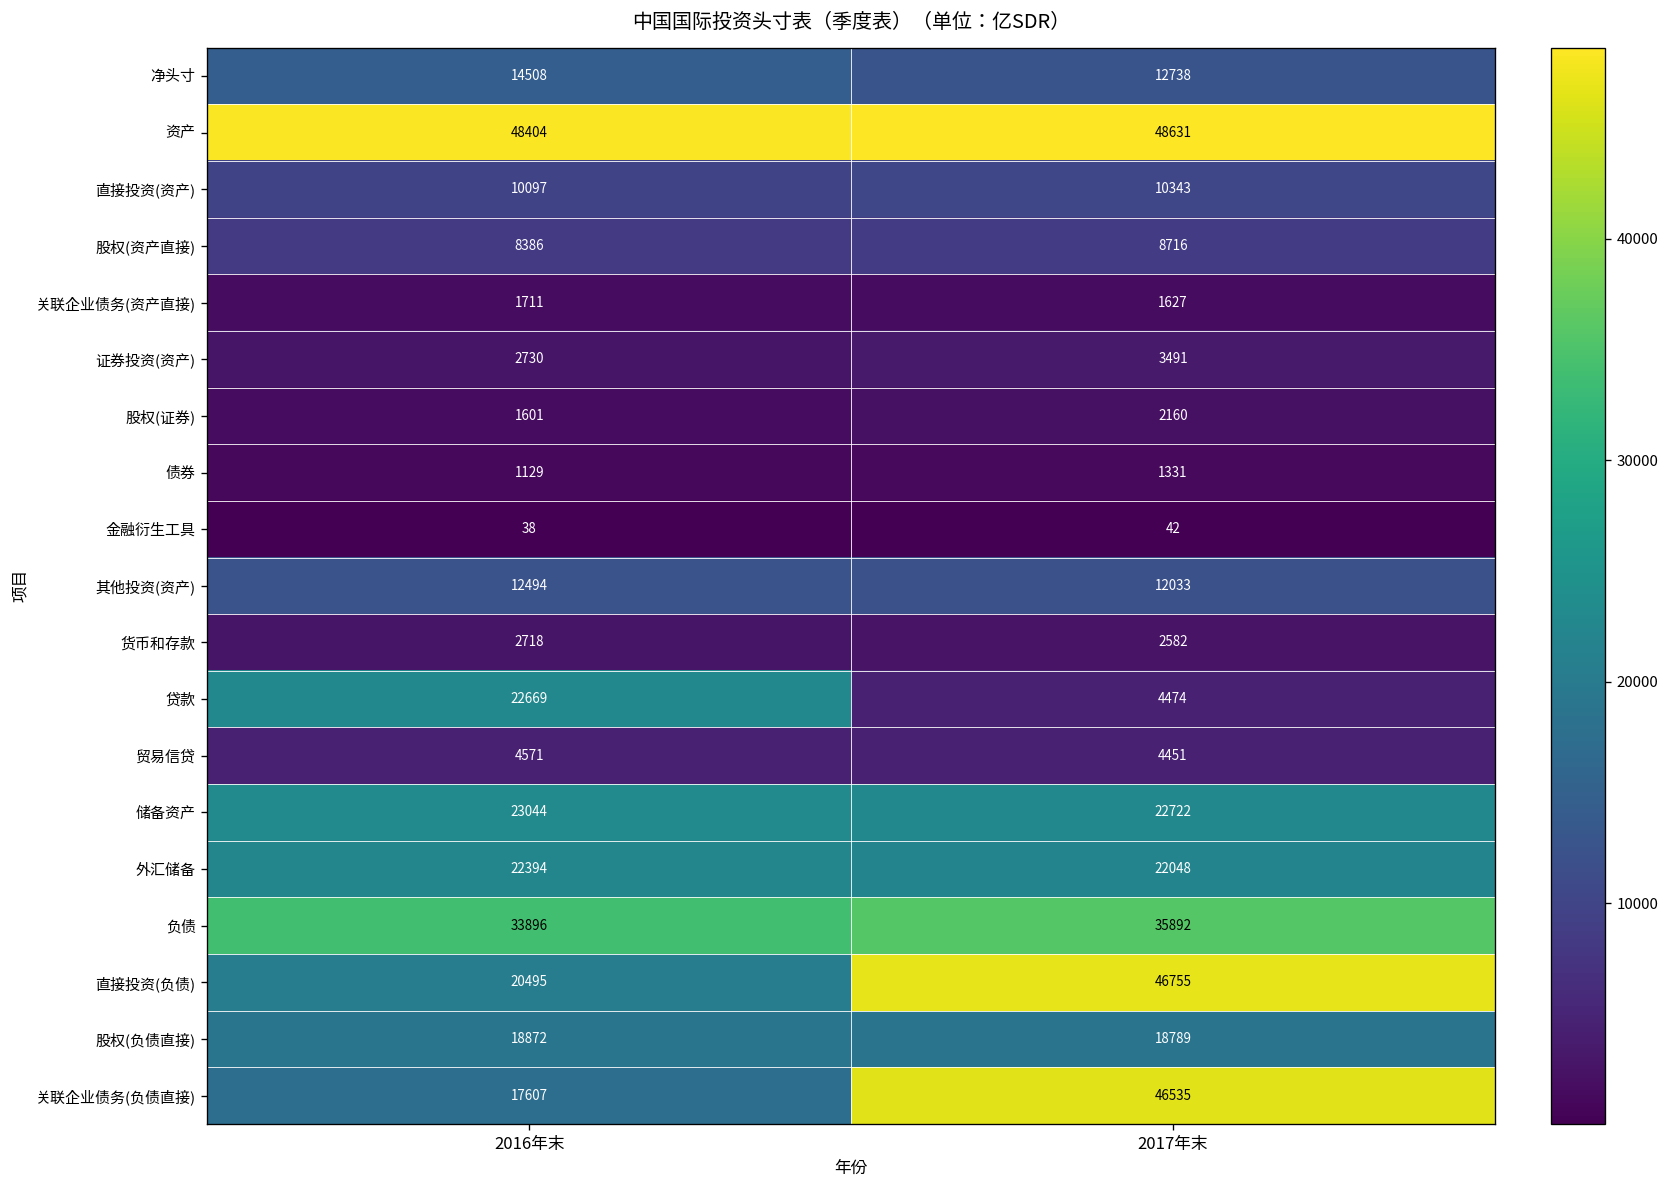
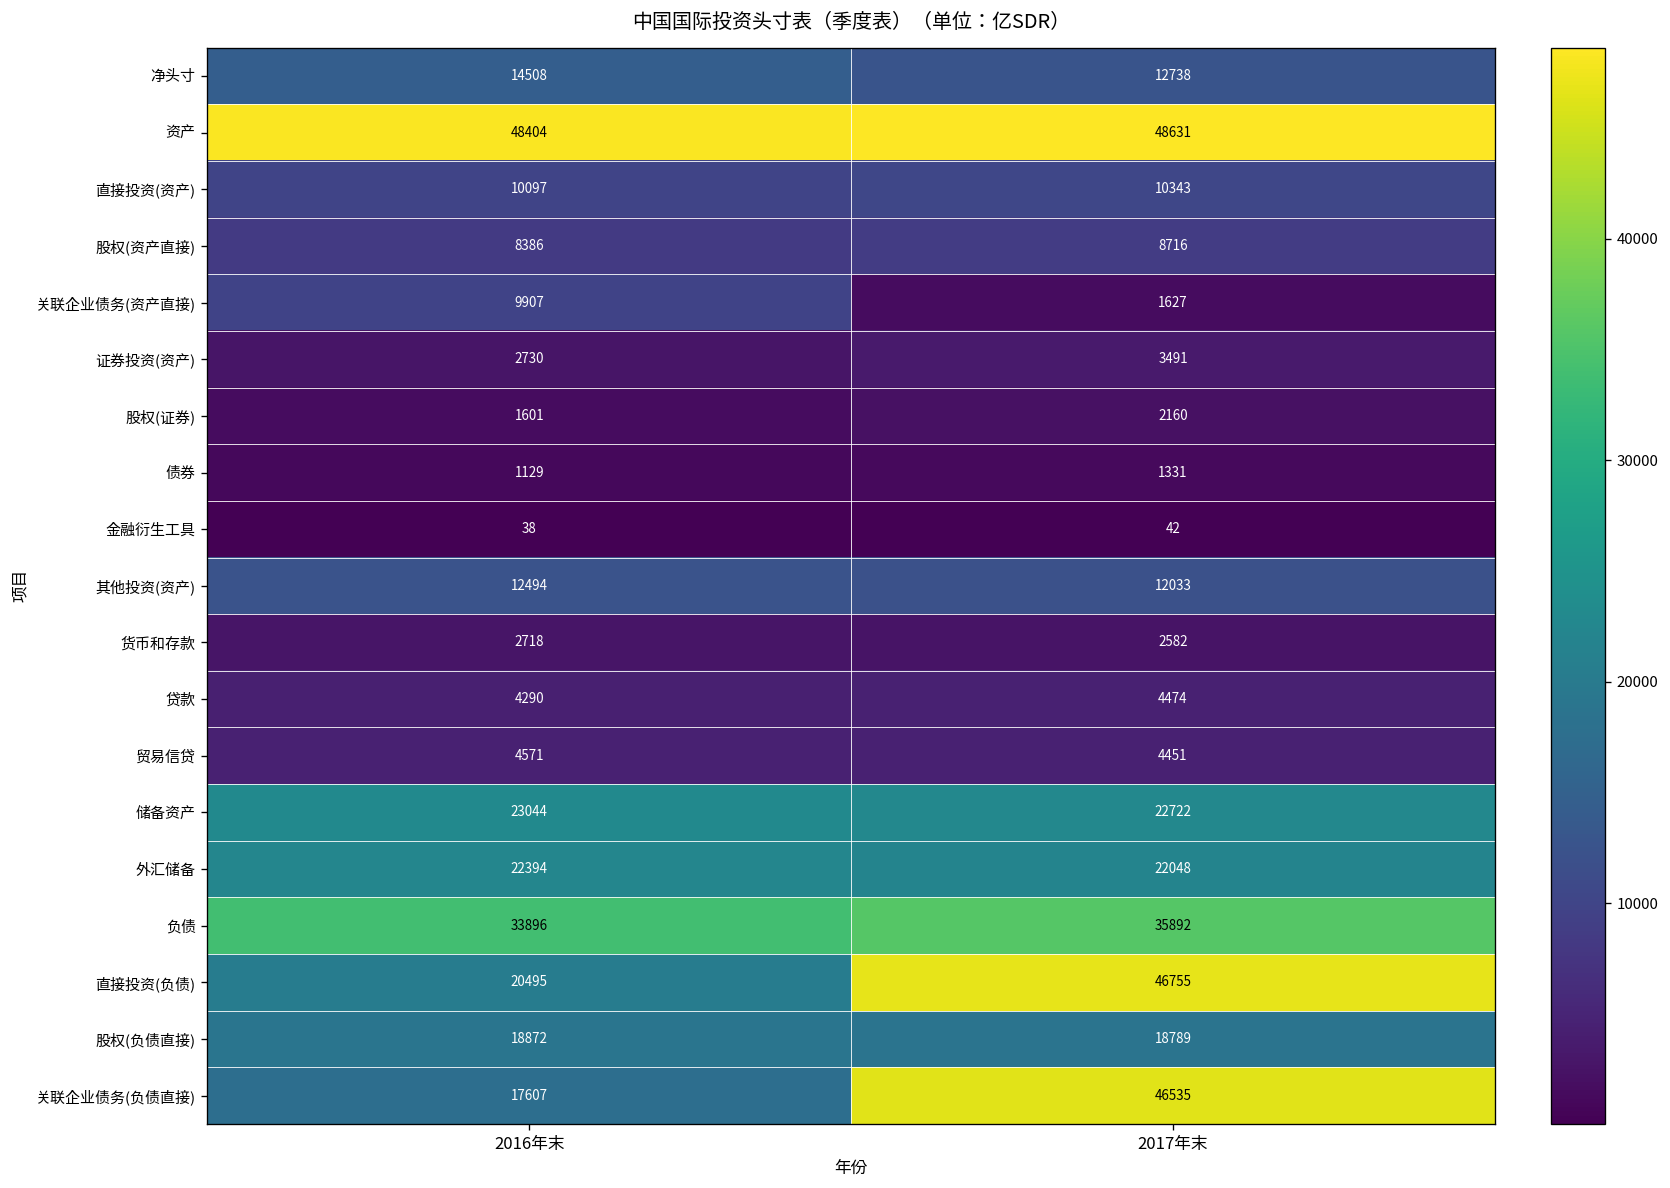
  {
    "净头寸": {
      "2016年末": 14508,
      "2017年末": 12738
    },
    "资产": {
      "2016年末": 48404,
      "2017年末": 48631
    },
    "直接投资(资产)": {
      "2016年末": 10097,
      "2017年末": 10343
    },
    "股权(资产直接)": {
      "2016年末": 8386,
      "2017年末": 8716
    },
    "关联企业债务(资产直接)": {
-     "2016年末": 1711,
+     "2016年末": 9907,
      "2017年末": 1627
    },
    "证券投资(资产)": {
      "2016年末": 2730,
      "2017年末": 3491
    },
    "股权(证券)": {
      "2016年末": 1601,
      "2017年末": 2160
    },
    "债券": {
      "2016年末": 1129,
      "2017年末": 1331
    },
    "金融衍生工具": {
      "2016年末": 38,
      "2017年末": 42
    },
    "其他投资(资产)": {
      "2016年末": 12494,
      "2017年末": 12033
    },
    "货币和存款": {
      "2016年末": 2718,
      "2017年末": 2582
    },
    "贷款": {
-     "2016年末": 22669,
+     "2016年末": 4290,
      "2017年末": 4474
    },
    "贸易信贷": {
      "2016年末": 4571,
      "2017年末": 4451
    },
    "储备资产": {
      "2016年末": 23044,
      "2017年末": 22722
    },
    "外汇储备": {
      "2016年末": 22394,
      "2017年末": 22048
    },
    "负债": {
      "2016年末": 33896,
      "2017年末": 35892
    },
    "直接投资(负债)": {
      "2016年末": 20495,
      "2017年末": 46755
    },
    "股权(负债直接)": {
      "2016年末": 18872,
      "2017年末": 18789
    },
    "关联企业债务(负债直接)": {
      "2016年末": 17607,
      "2017年末": 46535
    }
  }
